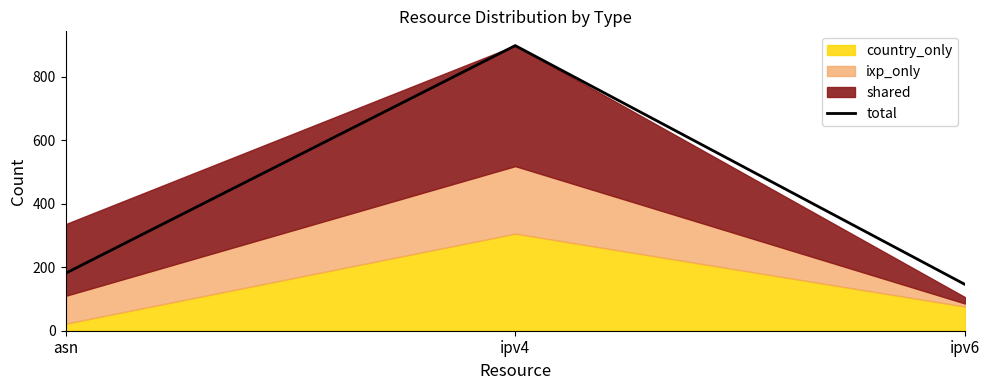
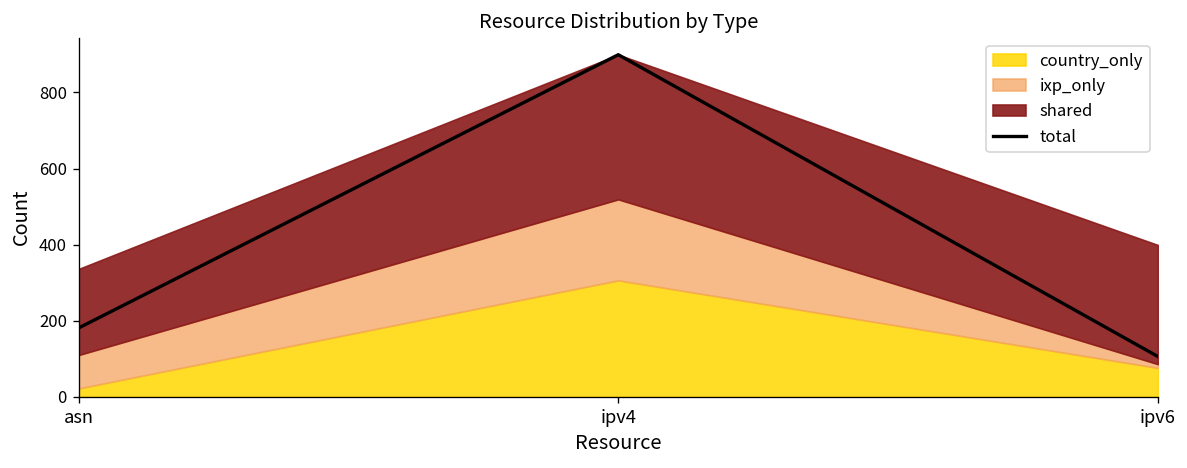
  {
    "total": {
      "asn": 180,
-     "ipv6": 150
+     "ipv6": 110
    },
    "country_only": {
      "asn": 20,
      "ipv4": 310,
      "ipv6": 80
    },
    "ixp_only": {
      "asn": 90,
      "ipv4": 210,
      "ipv6": 10
    },
    "shared": {
      "asn": 230,
-     "ipv6": 20
+     "ipv6": 310
    }
  }
